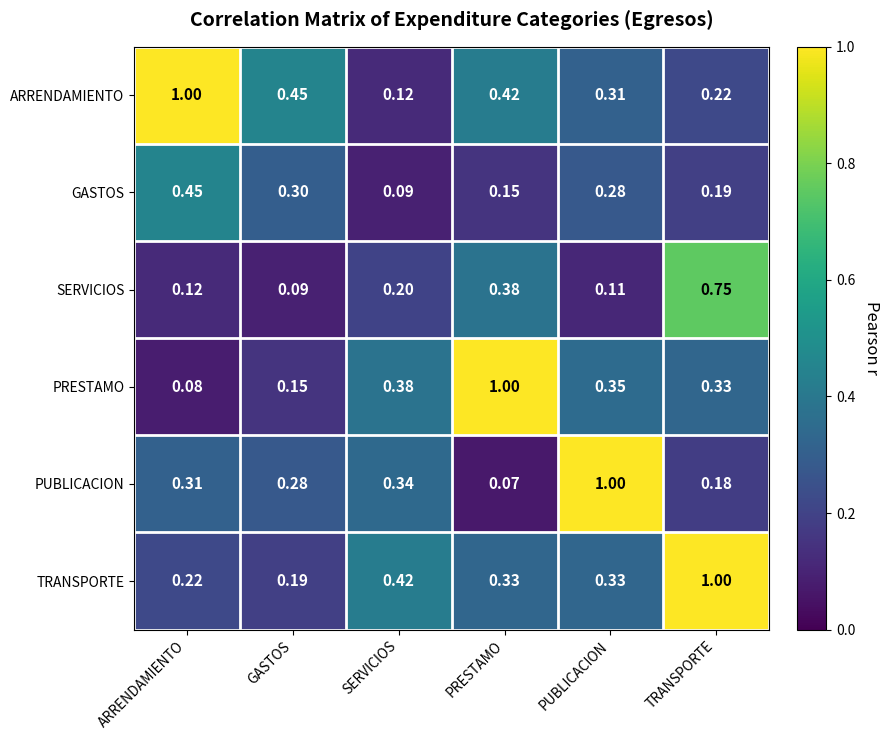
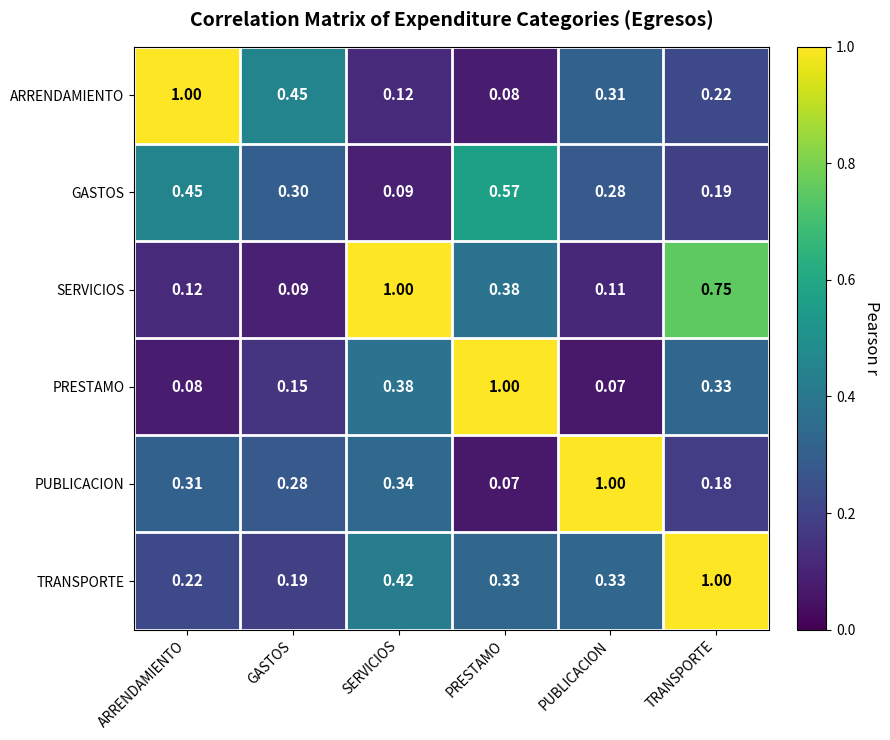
  {
    "ARRENDAMIENTO": {
      "ARRENDAMIENTO": 1.00,
      "GASTOS": 0.45,
      "SERVICIOS": 0.12,
-     "PRESTAMO": 0.42,
+     "PRESTAMO": 0.08,
      "PUBLICACION": 0.31,
      "TRANSPORTE": 0.22
    },
    "GASTOS": {
      "ARRENDAMIENTO": 0.45,
      "GASTOS": 0.30,
      "SERVICIOS": 0.09,
-     "PRESTAMO": 0.15,
+     "PRESTAMO": 0.57,
      "PUBLICACION": 0.28,
      "TRANSPORTE": 0.19
    },
    "SERVICIOS": {
      "ARRENDAMIENTO": 0.12,
      "GASTOS": 0.09,
-     "SERVICIOS": 0.20,
+     "SERVICIOS": 1.00,
      "PRESTAMO": 0.38,
      "PUBLICACION": 0.11,
      "TRANSPORTE": 0.75
    },
    "PRESTAMO": {
      "ARRENDAMIENTO": 0.08,
      "GASTOS": 0.15,
      "SERVICIOS": 0.38,
      "PRESTAMO": 1.00,
-     "PUBLICACION": 0.35,
+     "PUBLICACION": 0.07,
      "TRANSPORTE": 0.33
    },
    "PUBLICACION": {
      "ARRENDAMIENTO": 0.31,
      "GASTOS": 0.28,
      "SERVICIOS": 0.34,
      "PRESTAMO": 0.07,
      "PUBLICACION": 1.00,
      "TRANSPORTE": 0.18
    },
    "TRANSPORTE": {
      "ARRENDAMIENTO": 0.22,
      "GASTOS": 0.19,
      "SERVICIOS": 0.42,
      "PRESTAMO": 0.33,
      "PUBLICACION": 0.33,
      "TRANSPORTE": 1.00
    }
  }
